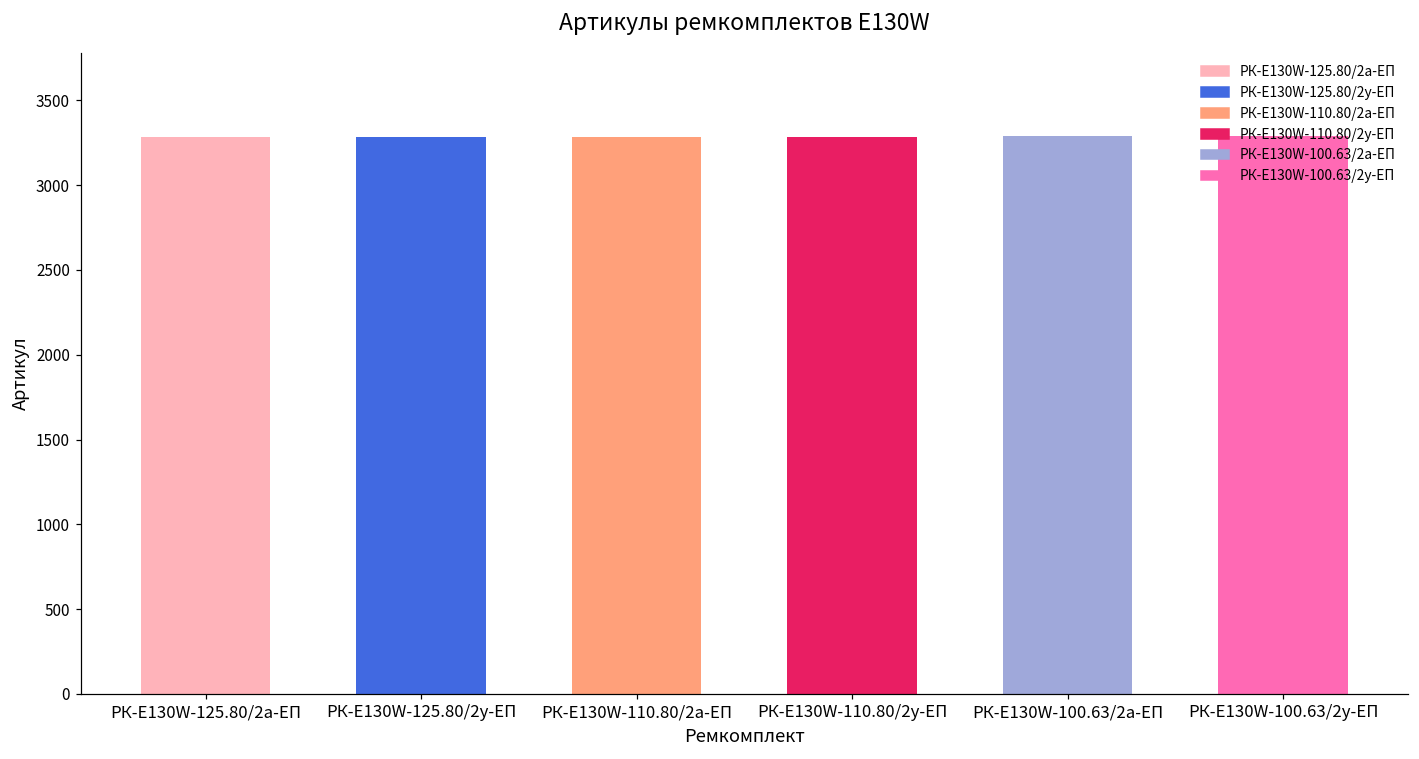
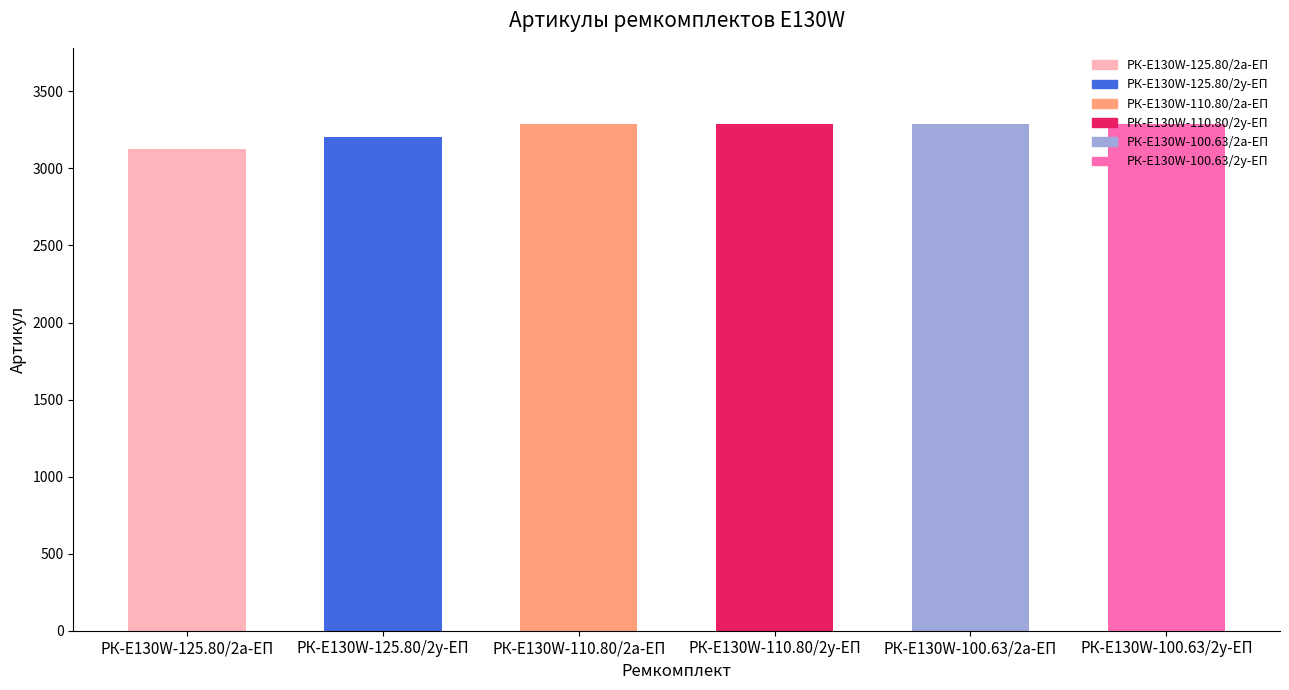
  {
-   "РК-E130W-125.80/2а-ЕП": 3280,
-   "РК-E130W-125.80/2у-ЕП": 3290,
+   "РК-E130W-125.80/2а-ЕП": 3130,
+   "РК-E130W-125.80/2у-ЕП": 3200,
    "РК-E130W-110.80/2а-ЕП": 3290,
    "РК-E130W-110.80/2у-ЕП": 3290,
    "РК-E130W-100.63/2а-ЕП": 3290,
    "РК-E130W-100.63/2у-ЕП": 3290
  }
